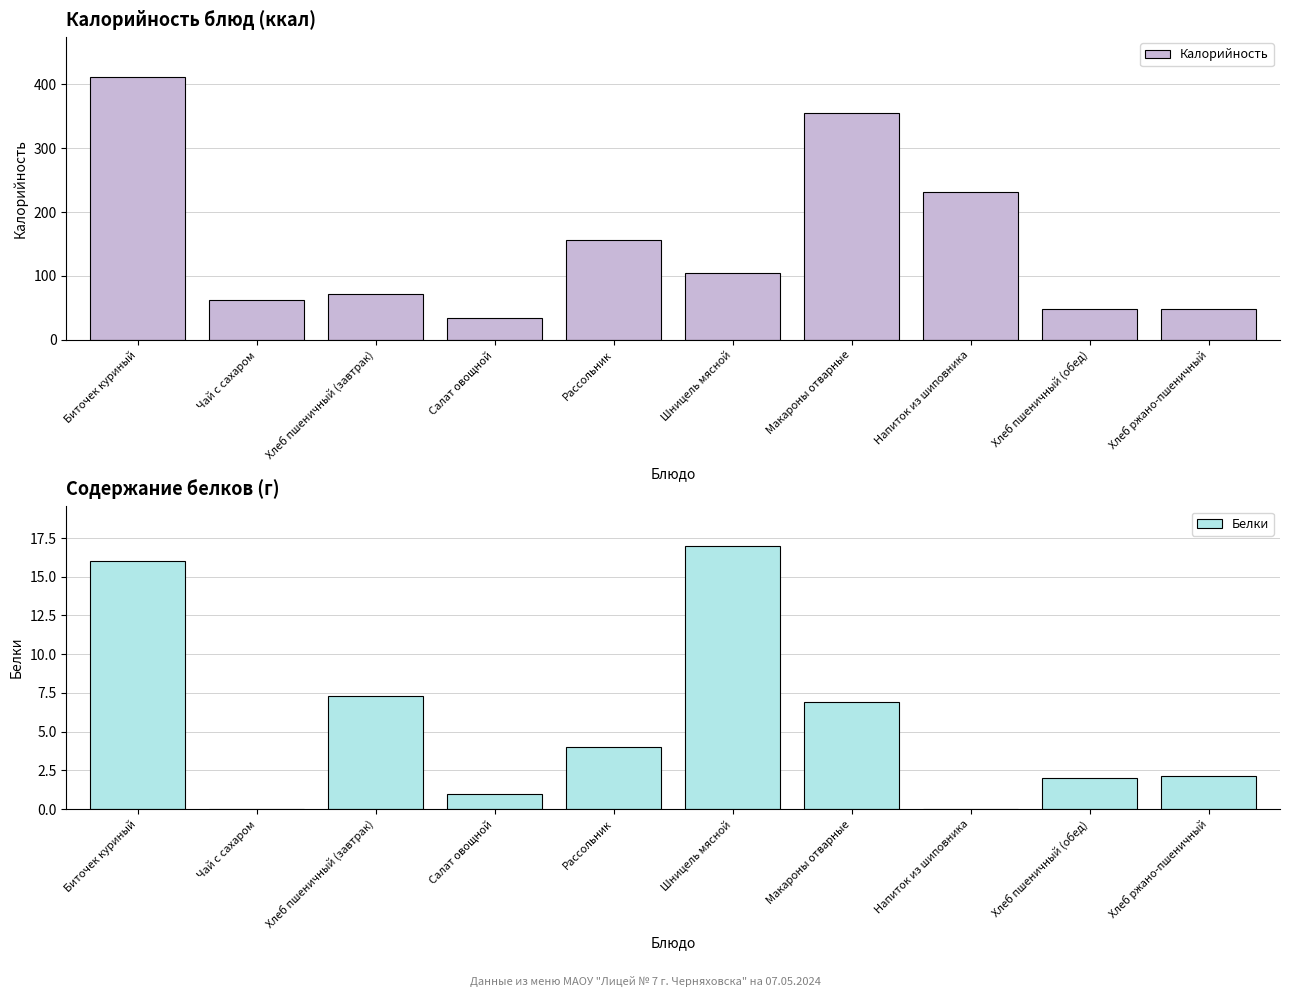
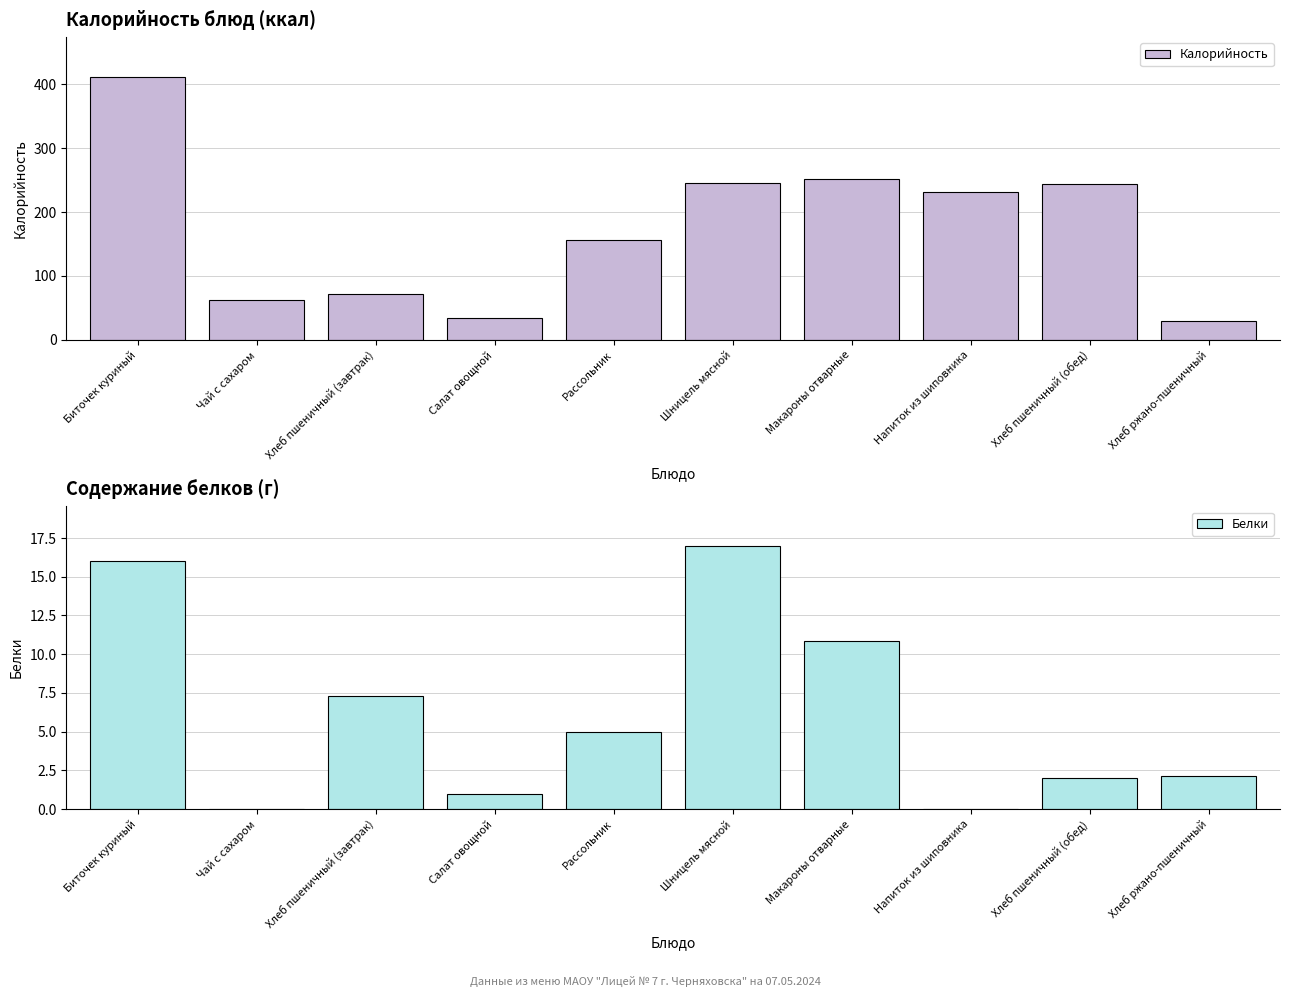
  {
    "Калорийность блюд (ккал)": {
      "Биточек куриный": 410,
      "Чай с сахаром": 60,
      "Хлеб пшеничный (завтрак)": 70,
      "Салат овощной": 30,
      "Рассольник": 160,
-     "Шницель мясной": 100,
-     "Макароны отварные": 360,
+     "Шницель мясной": 250,
+     "Макароны отварные": 250,
      "Напиток из шиповника": 230,
-     "Хлеб пшеничный (обед)": 50,
-     "Хлеб ржано-пшеничный": 50
+     "Хлеб пшеничный (обед)": 240,
+     "Хлеб ржано-пшеничный": 30
    },
    "Содержание белков (г)": {
      "Биточек куриный": 16.0,
      "Чай с сахаром": 0.0,
      "Хлеб пшеничный (завтрак)": 7.3,
      "Салат овощной": 1.0,
-     "Рассольник": 4,
+     "Рассольник": 5,
      "Шницель мясной": 17.0,
-     "Макароны отварные": 6.9,
+     "Макароны отварные": 10.8,
      "Напиток из шиповника": 0.0,
      "Хлеб пшеничный (обед)": 2.0,
      "Хлеб ржано-пшеничный": 2.1
    }
  }
